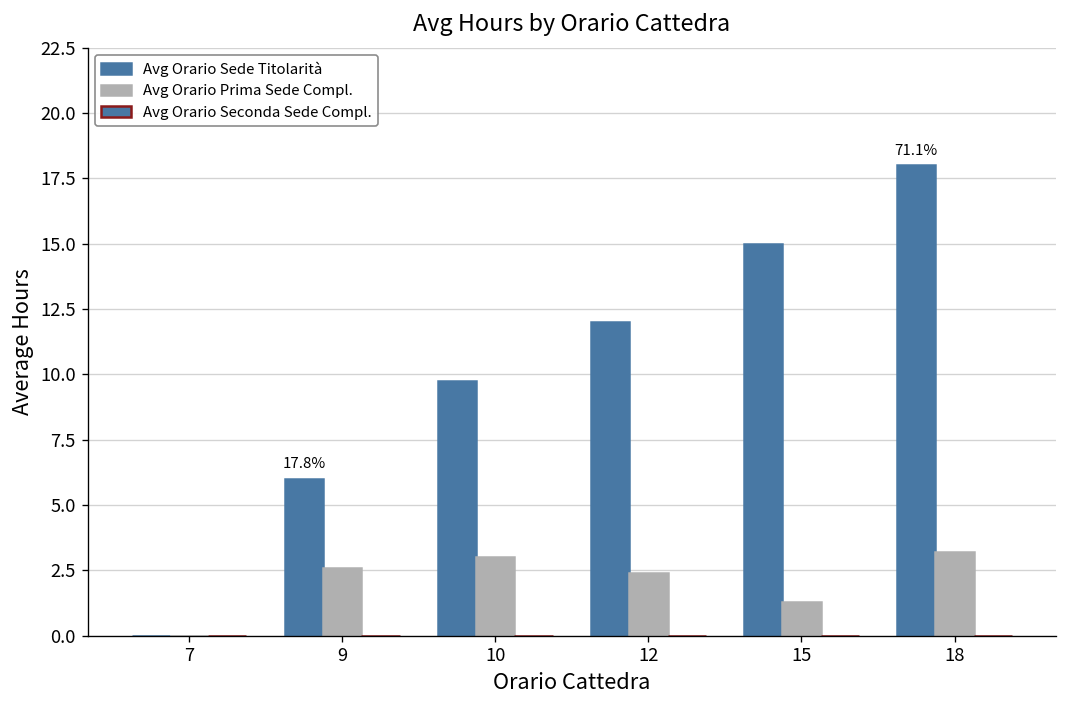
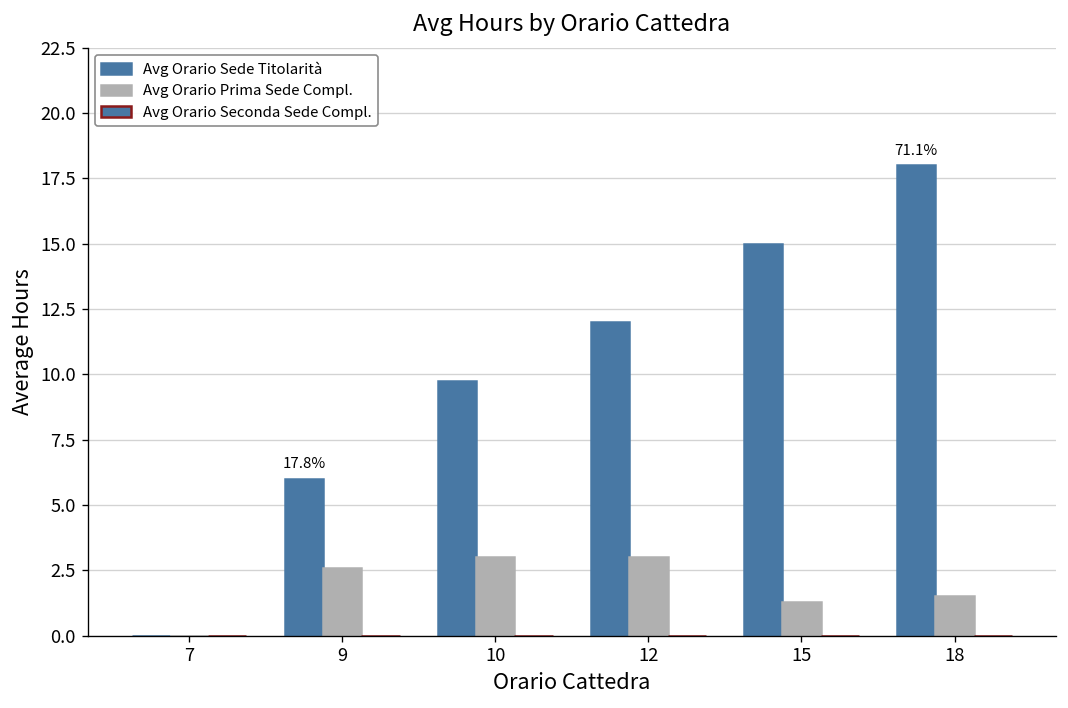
  {
    "Avg Orario Prima Sede Compl.": {
      "7": 0.0,
      "9": 2.6,
      "10": 3.0,
-     "12": 2.4,
+     "12": 3.0,
      "15": 1.3,
-     "18": 3.2
+     "18": 1.5
    }
  }
